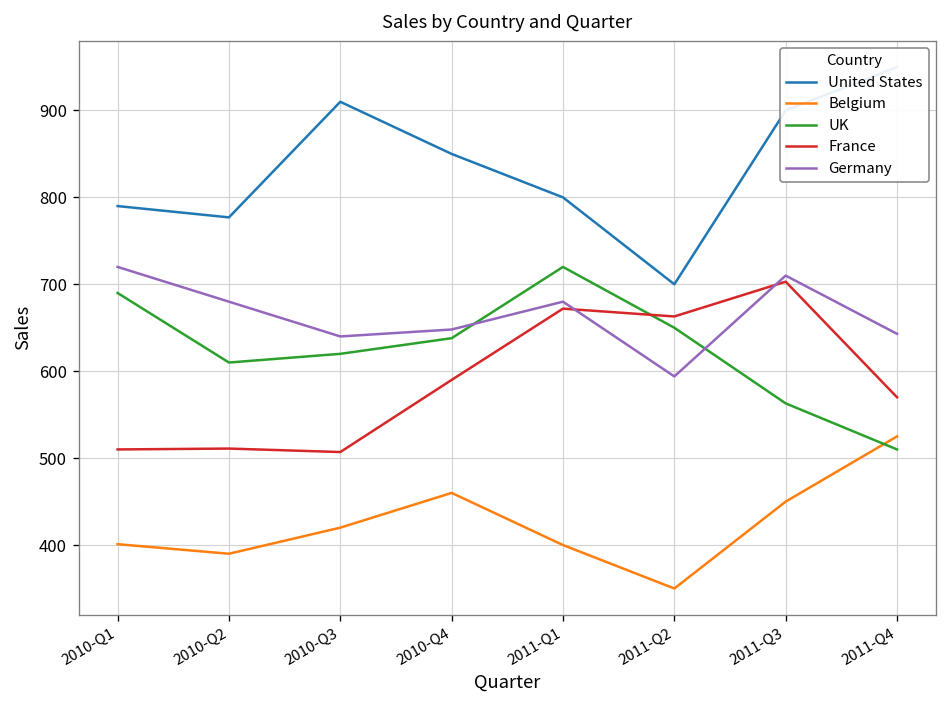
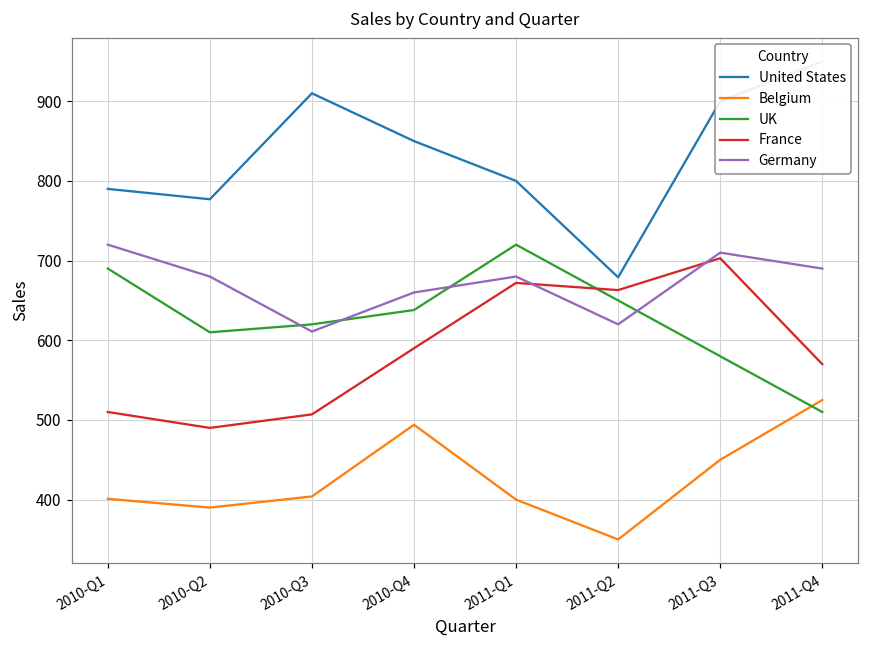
  {
    "United States": {
      "2010-Q1": 790,
      "2010-Q2": 780,
      "2010-Q3": 910,
      "2010-Q4": 850,
      "2011-Q1": 800,
-     "2011-Q2": 700
+     "2011-Q2": 680
    },
    "Belgium": {
      "2010-Q1": 400,
      "2010-Q2": 390,
-     "2010-Q3": 420,
-     "2010-Q4": 460,
+     "2010-Q3": 400,
+     "2010-Q4": 490,
      "2011-Q1": 400,
      "2011-Q2": 350,
      "2011-Q3": 450,
      "2011-Q4": 530
    },
    "UK": {
      "2010-Q1": 690,
      "2010-Q2": 610,
      "2010-Q3": 620,
      "2010-Q4": 640,
      "2011-Q1": 720,
      "2011-Q2": 650,
-     "2011-Q3": 560,
+     "2011-Q3": 580,
      "2011-Q4": 510
    },
    "France": {
      "2010-Q1": 510,
-     "2010-Q2": 510,
+     "2010-Q2": 490,
      "2010-Q3": 510,
      "2010-Q4": 590,
      "2011-Q1": 670,
      "2011-Q2": 660,
      "2011-Q3": 700,
      "2011-Q4": 570
    },
    "Germany": {
      "2010-Q1": 720,
      "2010-Q2": 680,
-     "2010-Q3": 640,
-     "2010-Q4": 650,
+     "2010-Q3": 610,
+     "2010-Q4": 660,
      "2011-Q1": 680,
-     "2011-Q2": 590,
+     "2011-Q2": 620,
      "2011-Q3": 710,
-     "2011-Q4": 640
+     "2011-Q4": 690
    }
  }
